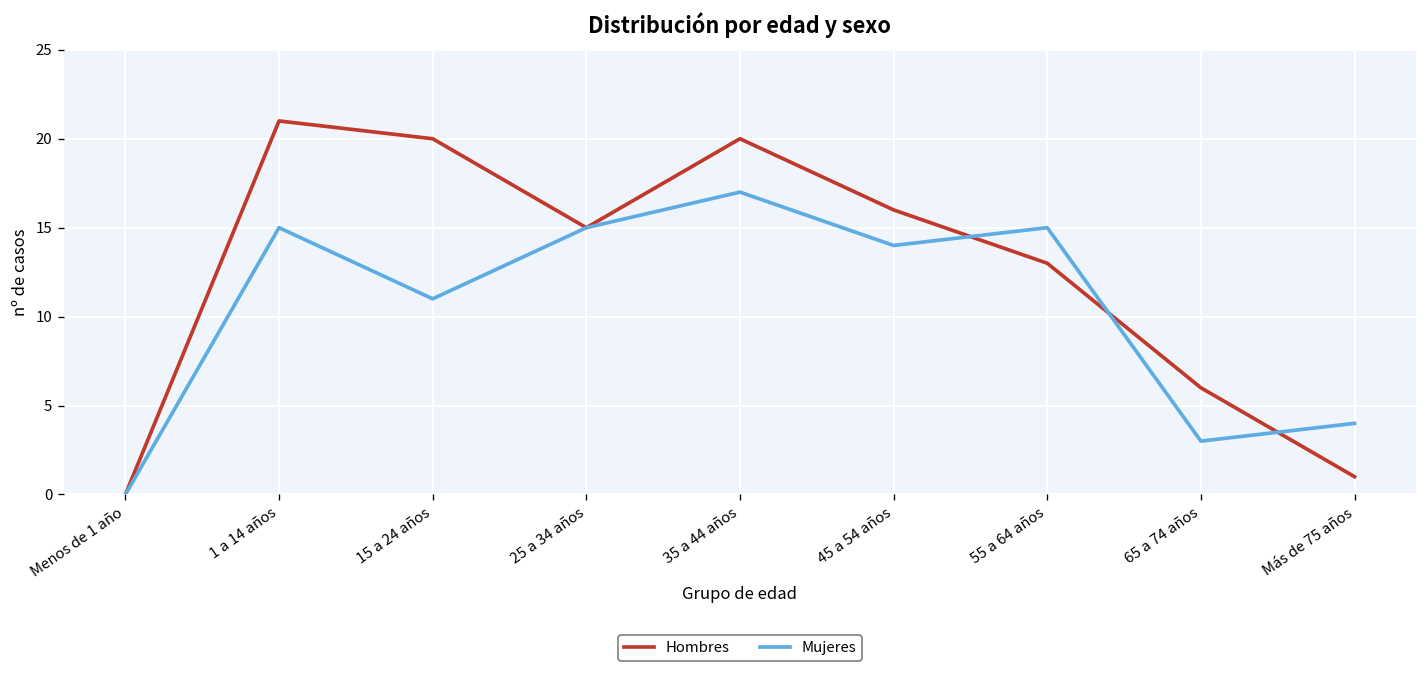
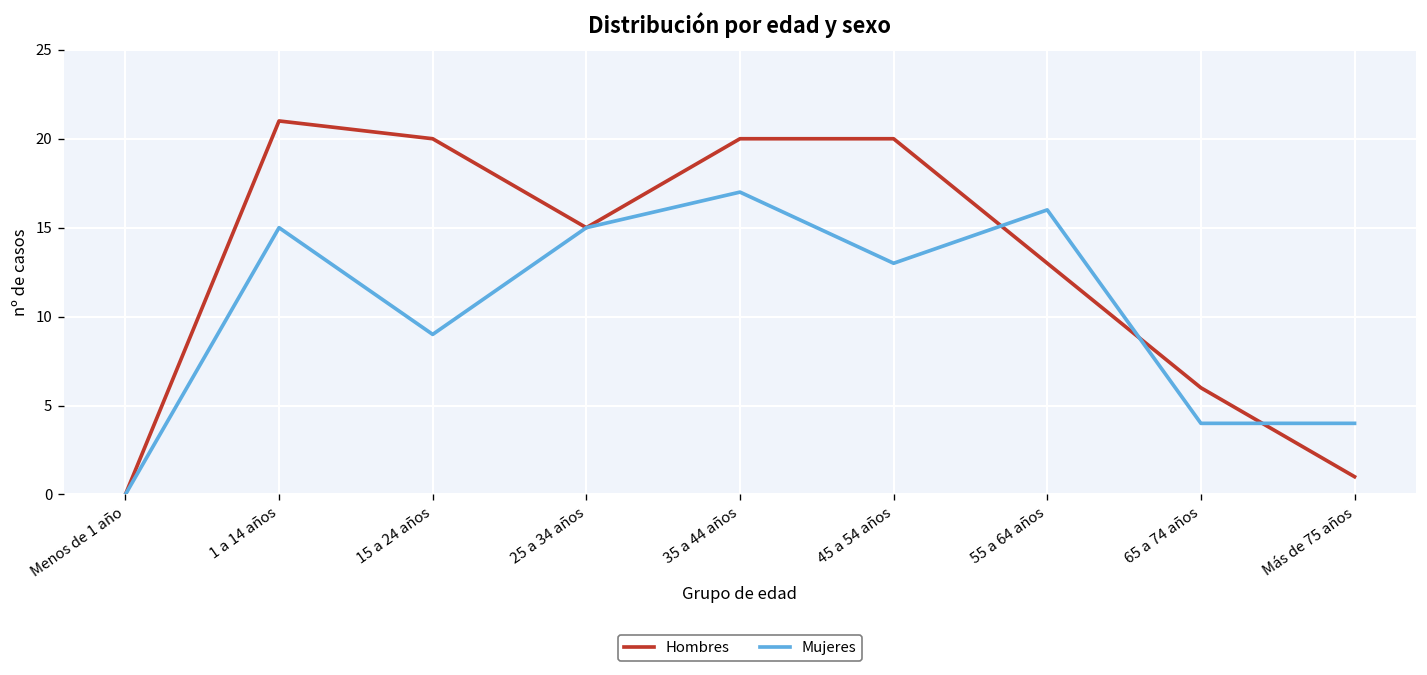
  {
    "Hombres": {
      "1 a 14 años": 21,
      "15 a 24 años": 20,
      "35 a 44 años": 20,
-     "45 a 54 años": 16,
+     "45 a 54 años": 20,
      "55 a 64 años": 13,
      "65 a 74 años": 6,
      "Más de 75 años": 1
    },
    "Mujeres": {
      "1 a 14 años": 15,
-     "15 a 24 años": 11,
+     "15 a 24 años": 9,
      "35 a 44 años": 17,
-     "45 a 54 años": 14,
-     "55 a 64 años": 15,
-     "65 a 74 años": 3,
+     "45 a 54 años": 13,
+     "55 a 64 años": 16,
+     "65 a 74 años": 4,
      "Más de 75 años": 4
    }
  }
